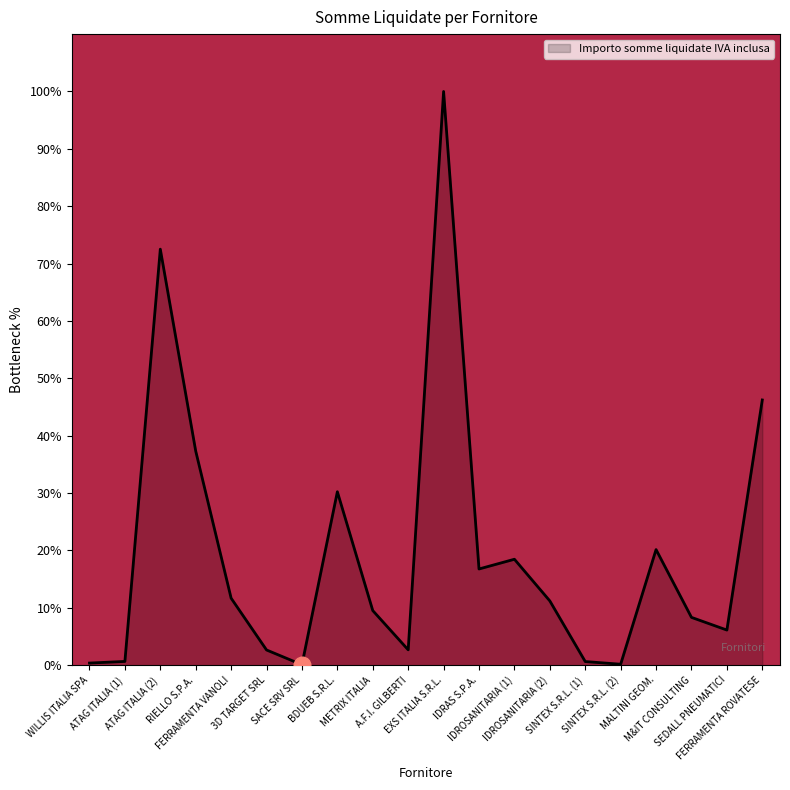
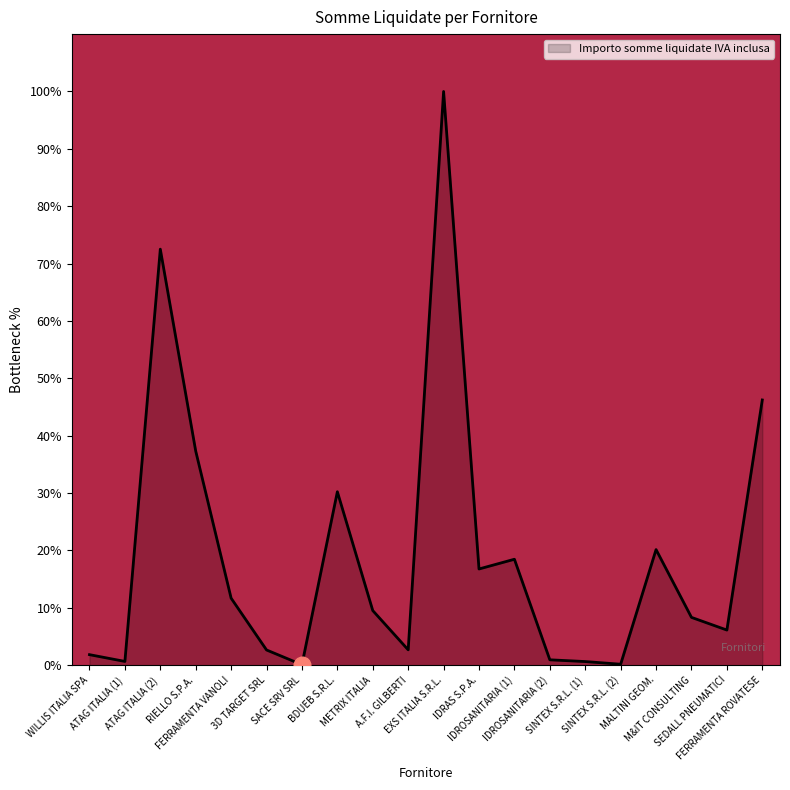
  {
    "Importo somme liquidate IVA inclusa": {
-     "WILLIS ITALIA SPA": "0%",
+     "WILLIS ITALIA SPA": "2%",
      "ATAG ITALIA (1)": "1%",
      "ATAG ITALIA (2)": "73%",
      "RIELLO S.P.A.": "37%",
      "FERRAMENTA VANOLI": "12%",
      "3D TARGET SRL": "3%",
      "BDUEB S.R.L.": "30%",
      "METRIX ITALIA": "10%",
      "A.F.I. GILBERTI": "3%",
      "EXS ITALIA S.R.L.": "100%",
      "IDRAS S.P.A.": "17%",
      "IDROSANITARIA (1)": "18%",
-     "IDROSANITARIA (2)": "11%",
+     "IDROSANITARIA (2)": "1%",
      "SINTEX S.R.L. (1)": "1%",
      "SINTEX S.R.L. (2)": "0%",
      "MALTINI GEOM.": "20%",
      "M&IT CONSULTING": "8%",
      "SEDALL PNEUMATICI": "6%",
      "FERRAMENTA ROVATESE": "46%"
    }
  }
